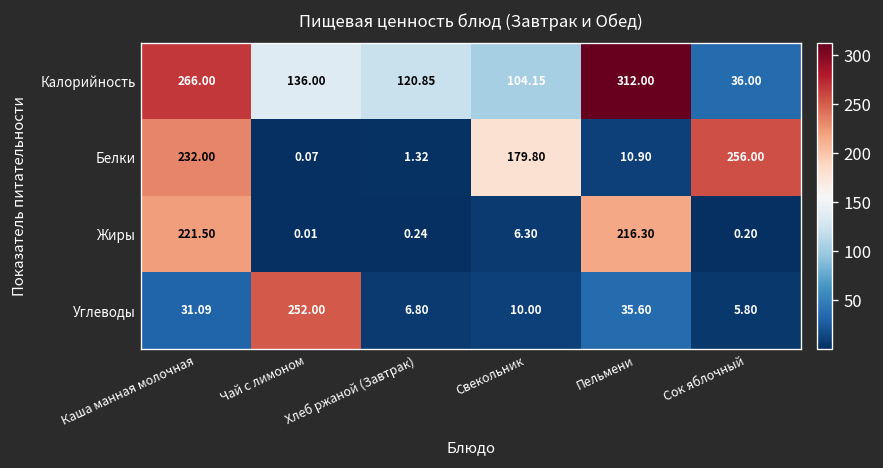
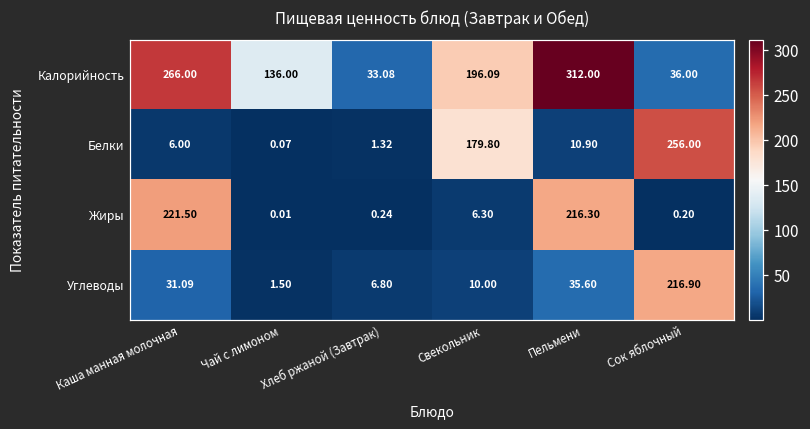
  {
    "Калорийность": {
      "Каша манная молочная": 266.00,
      "Чай с лимоном": 136.00,
-     "Хлеб ржаной (Завтрак)": 120.85,
-     "Свекольник": 104.15,
+     "Хлеб ржаной (Завтрак)": 33.08,
+     "Свекольник": 196.09,
      "Пельмени": 312.00,
      "Сок яблочный": 36.00
    },
    "Белки": {
-     "Каша манная молочная": 232.00,
+     "Каша манная молочная": 6.00,
      "Чай с лимоном": 0.07,
      "Хлеб ржаной (Завтрак)": 1.32,
      "Свекольник": 179.80,
      "Пельмени": 10.90,
      "Сок яблочный": 256.00
    },
    "Жиры": {
      "Каша манная молочная": 221.50,
      "Чай с лимоном": 0.01,
      "Хлеб ржаной (Завтрак)": 0.24,
      "Свекольник": 6.30,
      "Пельмени": 216.30,
      "Сок яблочный": 0.20
    },
    "Углеводы": {
      "Каша манная молочная": 31.09,
-     "Чай с лимоном": 252.00,
+     "Чай с лимоном": 1.50,
      "Хлеб ржаной (Завтрак)": 6.80,
      "Свекольник": 10.00,
      "Пельмени": 35.60,
-     "Сок яблочный": 5.80
+     "Сок яблочный": 216.90
    }
  }
